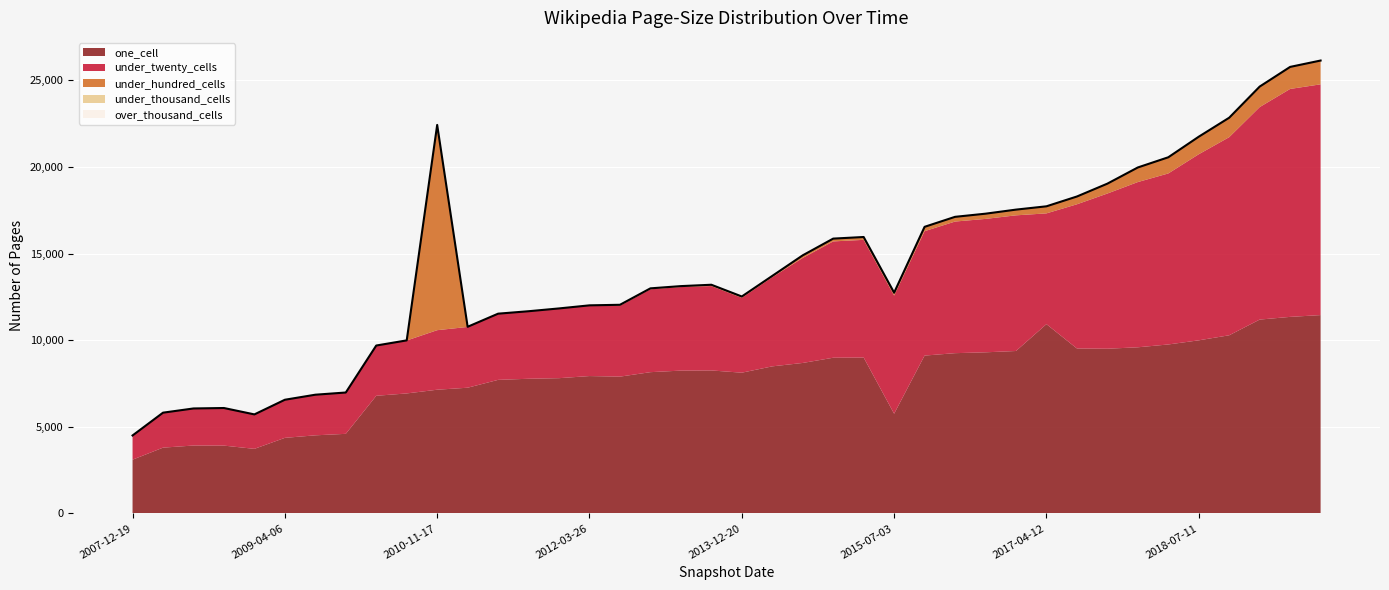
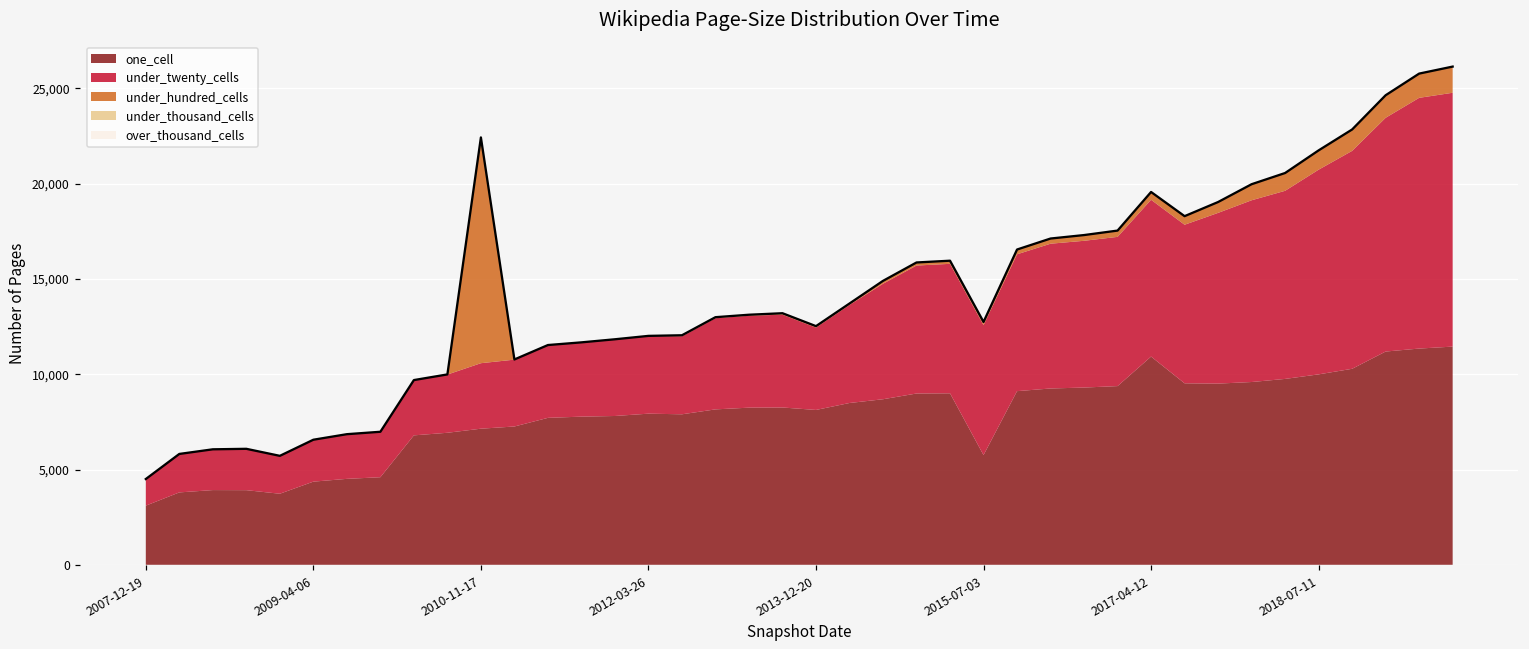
  {
    "one_cell": {
      "2007-12-19": "3,100",
      "2009-04-06": "4,400",
      "2010-11-17": "7,100",
      "2012-03-26": "7,900",
      "2013-12-20": "8,100",
      "2015-07-03": "5,800",
      "2017-04-12": "10,900",
      "2018-07-11": "10,000"
    },
    "under_twenty_cells": {
      "2010-11-17": "3,400",
      "2015-07-03": "6,800",
-     "2017-04-12": "6,400",
+     "2017-04-12": "8,200",
      "2018-07-11": "10,700"
    }
  }
